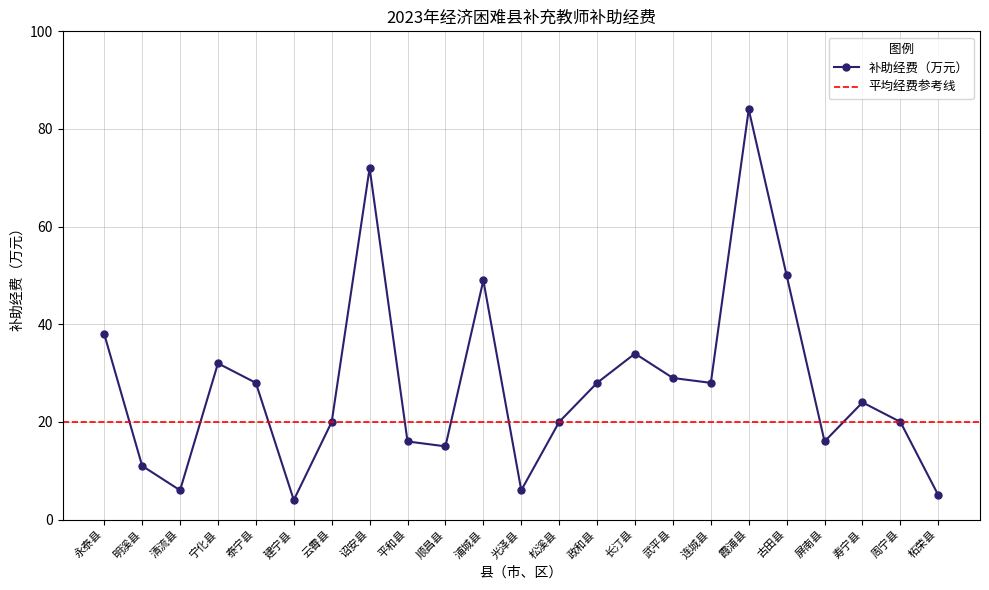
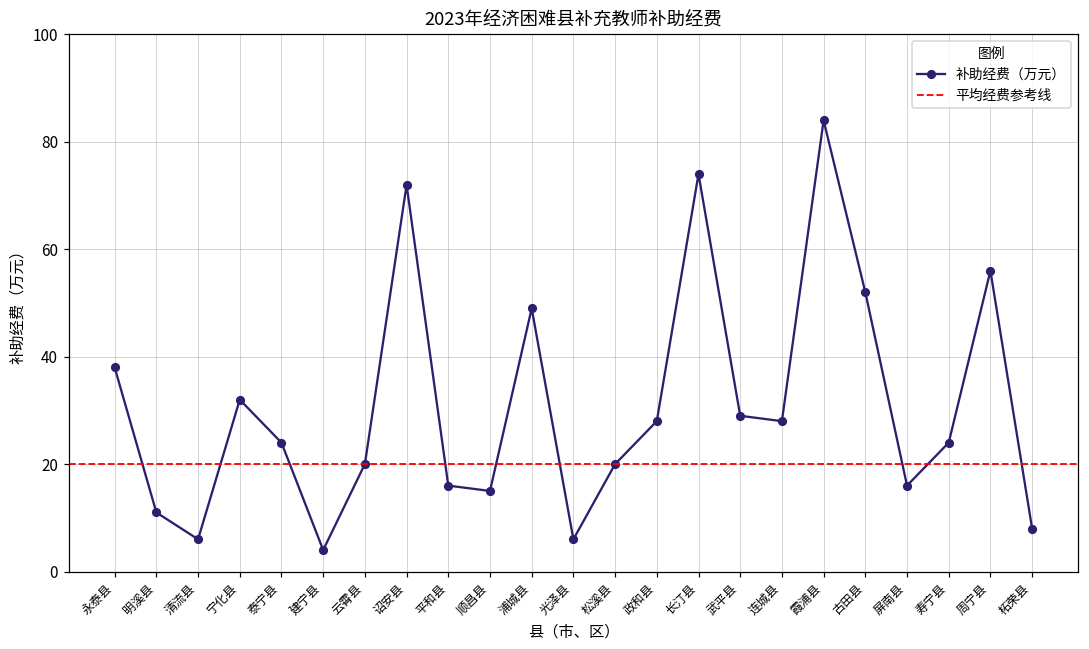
  {
    "永泰县": 38,
    "明溪县": 11,
    "清流县": 6,
    "宁化县": 32,
-   "泰宁县": 28,
+   "泰宁县": 24,
    "建宁县": 4,
    "云霄县": 20,
    "诏安县": 72,
    "平和县": 16,
    "顺昌县": 15,
    "浦城县": 49,
    "光泽县": 6,
    "松溪县": 20,
    "政和县": 28,
-   "长汀县": 34,
+   "长汀县": 74,
    "武平县": 29,
    "连城县": 28,
    "霞浦县": 84,
-   "古田县": 50,
+   "古田县": 52,
    "屏南县": 16,
    "寿宁县": 24,
-   "周宁县": 20,
-   "柘荣县": 5
+   "周宁县": 56,
+   "柘荣县": 8
  }
